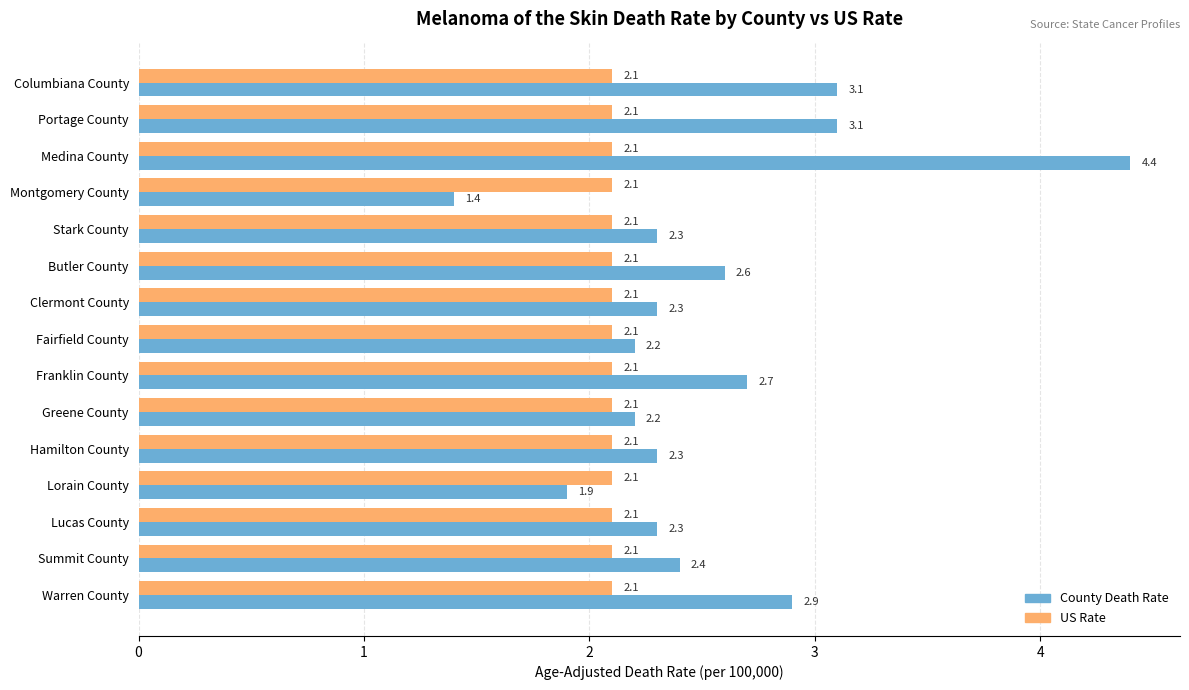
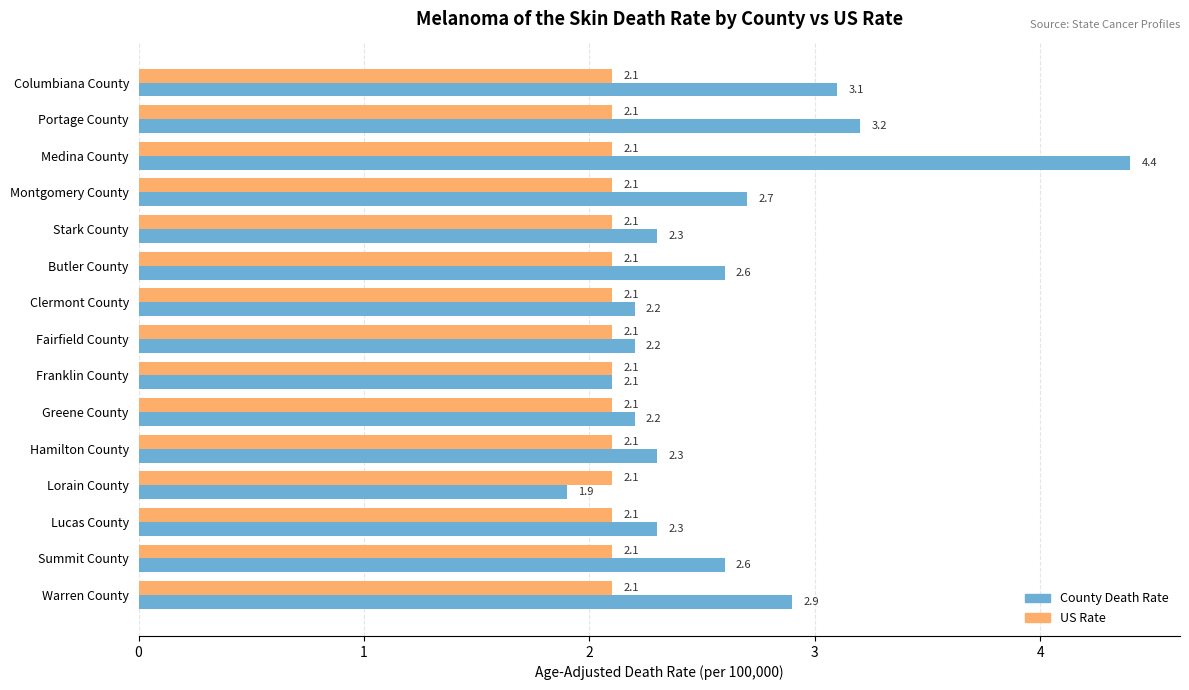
  {
    "County Death Rate": {
      "Columbiana County": 3.1,
-     "Portage County": 3.1,
+     "Portage County": 3.2,
      "Medina County": 4.4,
-     "Montgomery County": 1.4,
+     "Montgomery County": 2.7,
      "Stark County": 2.3,
      "Butler County": 2.6,
-     "Clermont County": 2.3,
+     "Clermont County": 2.2,
      "Fairfield County": 2.2,
-     "Franklin County": 2.7,
+     "Franklin County": 2.1,
      "Greene County": 2.2,
      "Hamilton County": 2.3,
      "Lorain County": 1.9,
      "Lucas County": 2.3,
-     "Summit County": 2.4,
+     "Summit County": 2.6,
      "Warren County": 2.9
    },
    "US Rate": {
      "Columbiana County": 2.1,
      "Portage County": 2.1,
      "Medina County": 2.1,
      "Montgomery County": 2.1,
      "Stark County": 2.1,
      "Butler County": 2.1,
      "Clermont County": 2.1,
      "Fairfield County": 2.1,
      "Franklin County": 2.1,
      "Greene County": 2.1,
      "Hamilton County": 2.1,
      "Lorain County": 2.1,
      "Lucas County": 2.1,
      "Summit County": 2.1,
      "Warren County": 2.1
    }
  }
